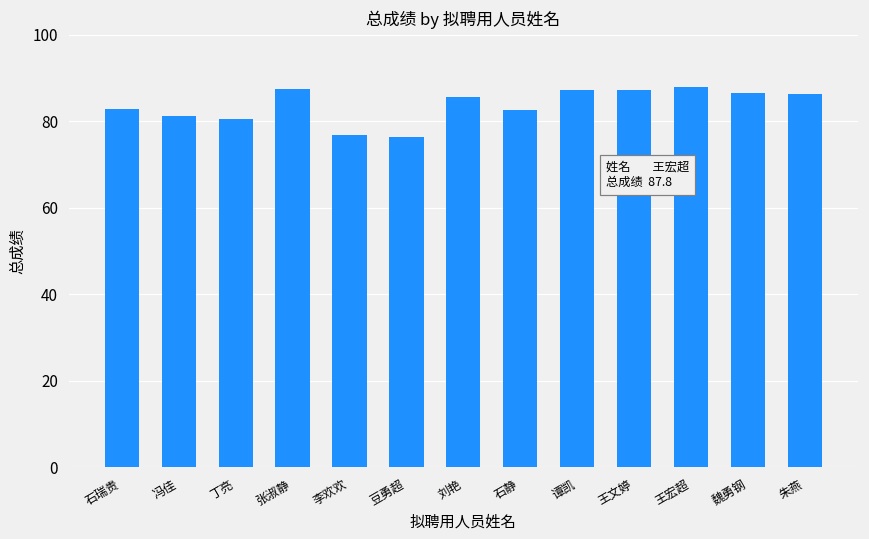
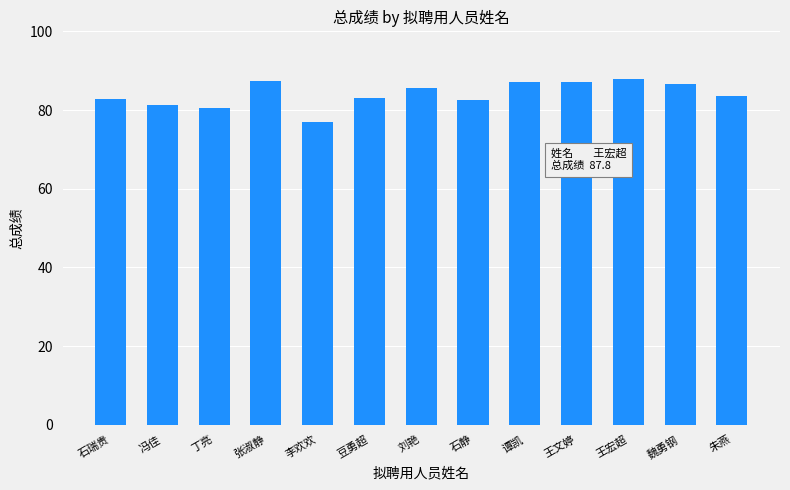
  {
    "石瑞贵": 83,
    "冯佳": 81,
    "丁亮": 80,
    "张淑静": 87,
    "李欢欢": 77,
-   "豆勇超": 76,
+   "豆勇超": 83,
    "刘艳": 86,
    "石静": 83,
    "谭凯": 87,
    "王宏超": 88,
    "魏勇钢": 87,
-   "朱燕": 86
+   "朱燕": 84
  }
